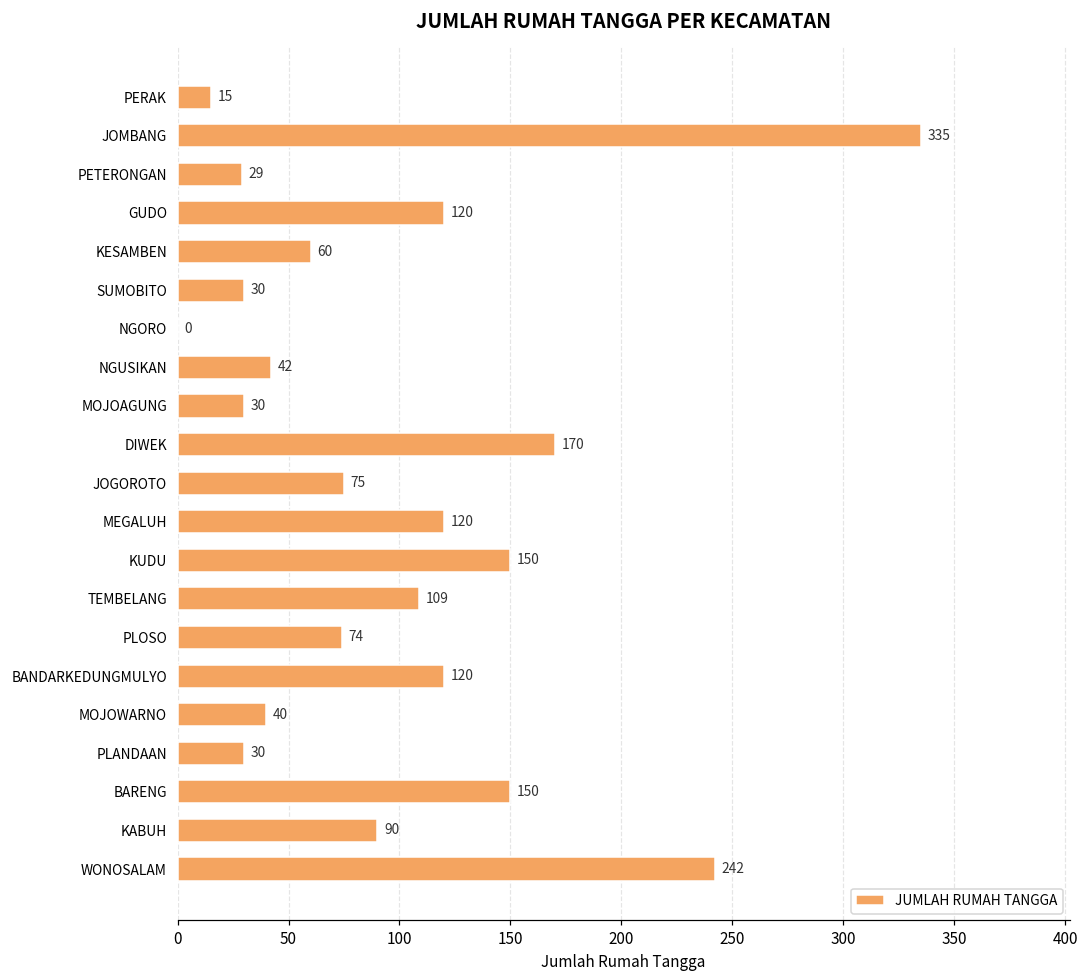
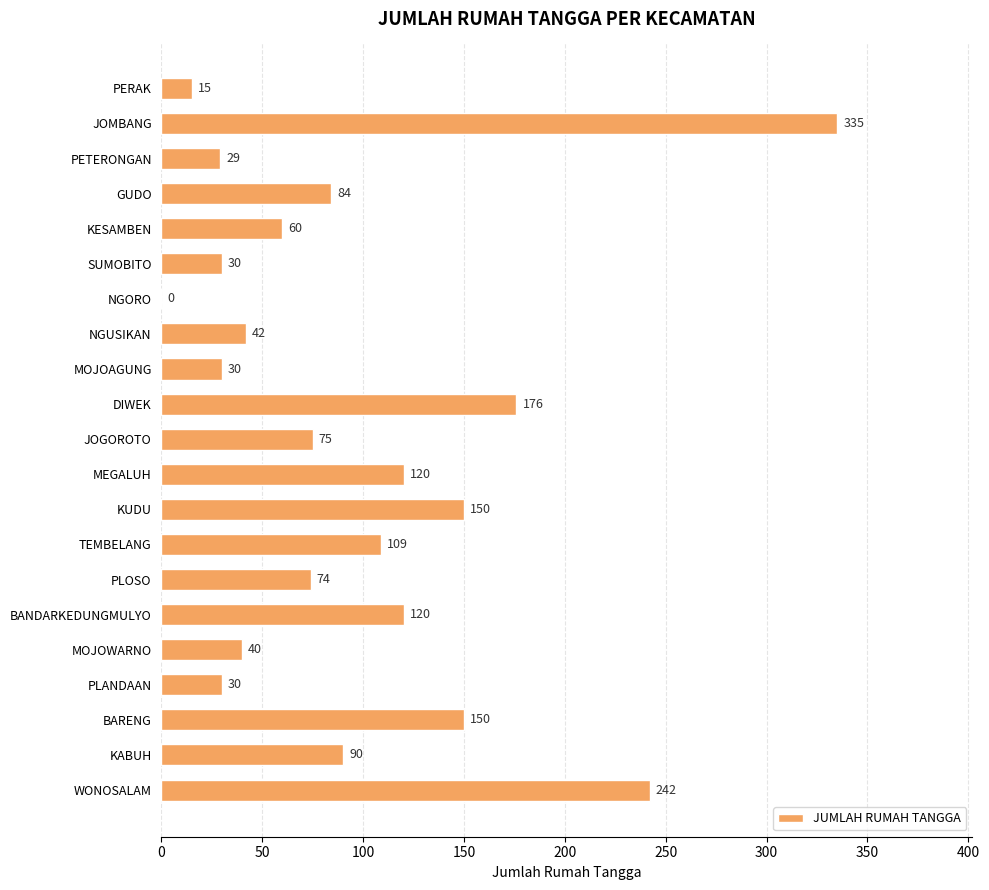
  {
    "PERAK": 15,
    "JOMBANG": 335,
    "PETERONGAN": 29,
-   "GUDO": 120,
+   "GUDO": 84,
    "KESAMBEN": 60,
    "SUMOBITO": 30,
    "NGORO": 0,
    "NGUSIKAN": 42,
    "MOJOAGUNG": 30,
-   "DIWEK": 170,
+   "DIWEK": 176,
    "JOGOROTO": 75,
    "MEGALUH": 120,
    "KUDU": 150,
    "TEMBELANG": 109,
    "PLOSO": 74,
    "BANDARKEDUNGMULYO": 120,
    "MOJOWARNO": 40,
    "PLANDAAN": 30,
    "BARENG": 150,
    "KABUH": 90,
    "WONOSALAM": 242
  }
